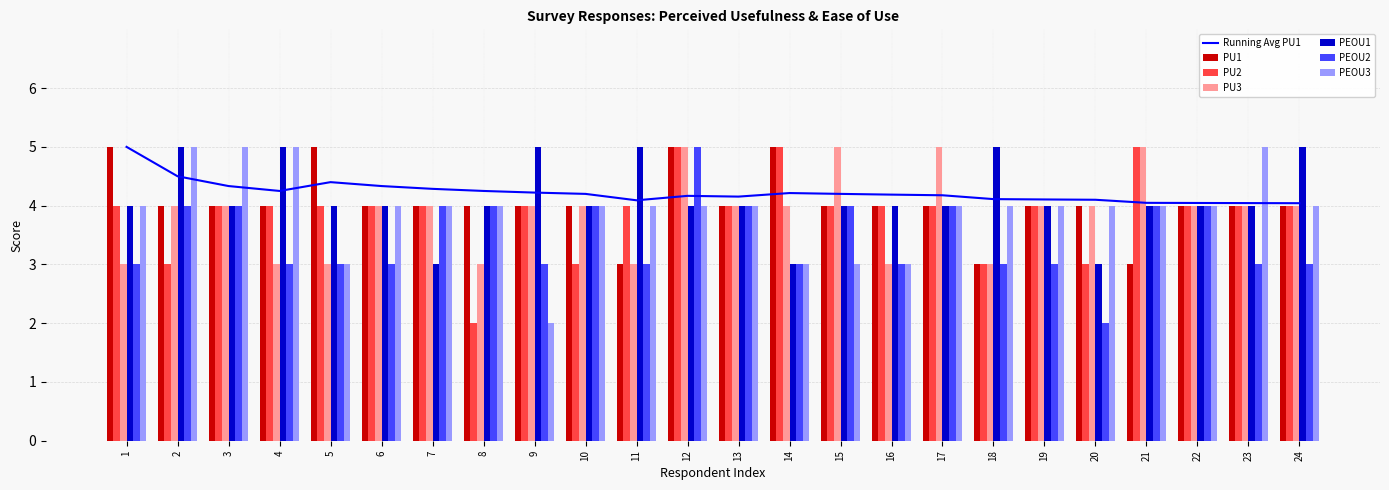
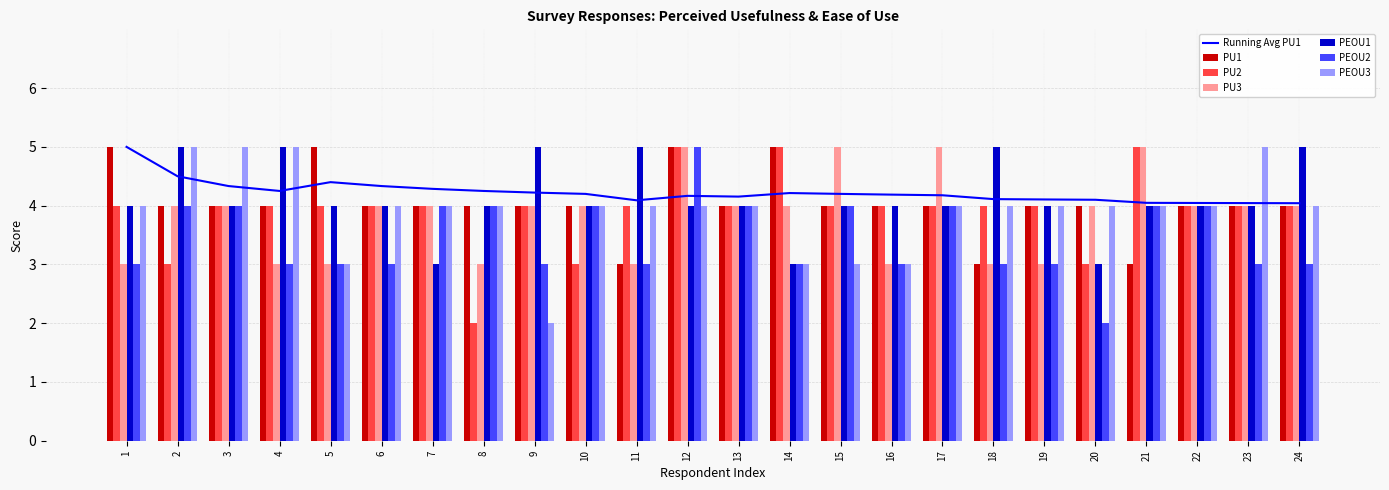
  {
    "PU1": {
      "1": 5,
      "2": 4,
      "3": 4,
      "4": 4,
      "5": 5,
      "6": 4,
      "7": 4,
      "8": 4,
      "9": 4,
      "10": 4,
      "11": 3,
      "12": 5,
      "13": 4,
      "14": 5,
      "15": 4,
      "16": 4,
      "17": 4,
      "18": 3,
      "19": 4,
      "20": 4,
      "21": 3,
      "22": 4,
      "23": 4,
      "24": 4
    },
    "PU2": {
      "1": 4,
      "2": 3,
      "3": 4,
      "4": 4,
      "5": 4,
      "6": 4,
      "7": 4,
      "8": 2,
      "9": 4,
      "10": 3,
      "11": 4,
      "12": 5,
      "13": 4,
      "14": 5,
      "15": 4,
      "16": 4,
      "17": 4,
-     "18": 3,
+     "18": 4,
      "19": 4,
      "20": 3,
      "21": 5,
      "22": 4,
      "23": 4,
      "24": 4
    },
    "PU3": {
      "1": 3,
      "2": 4,
      "3": 4,
      "4": 3,
      "5": 3,
      "6": 4,
      "7": 4,
      "8": 3,
      "9": 4,
      "10": 4,
      "11": 3,
      "12": 5,
      "13": 4,
      "14": 4,
      "15": 5,
      "16": 3,
      "17": 5,
      "18": 3,
-     "19": 4,
+     "19": 3,
      "20": 4,
      "21": 5,
      "22": 4,
      "23": 4,
      "24": 4
    },
    "PEOU2": {
      "1": 3,
      "2": 4,
      "3": 4,
      "4": 3,
      "5": 3,
      "6": 3,
      "7": 4,
      "8": 4,
      "9": 3,
      "10": 4,
      "11": 3,
      "12": 5,
      "13": 4,
      "14": 3,
      "15": 4,
      "16": 3,
      "17": 4,
      "18": 3,
      "19": 3,
      "20": 2,
      "21": 4,
      "22": 4,
      "23": 3,
      "24": 3
    },
    "PEOU3": {
      "1": 4,
      "2": 5,
      "3": 5,
      "4": 5,
      "5": 3,
      "6": 4,
      "7": 4,
      "8": 4,
      "9": 2,
      "10": 4,
      "11": 4,
      "12": 4,
      "13": 4,
      "14": 3,
      "15": 3,
      "16": 3,
      "17": 4,
      "18": 4,
      "19": 4,
      "20": 4,
      "21": 4,
      "22": 4,
      "23": 5,
      "24": 4
    }
  }
